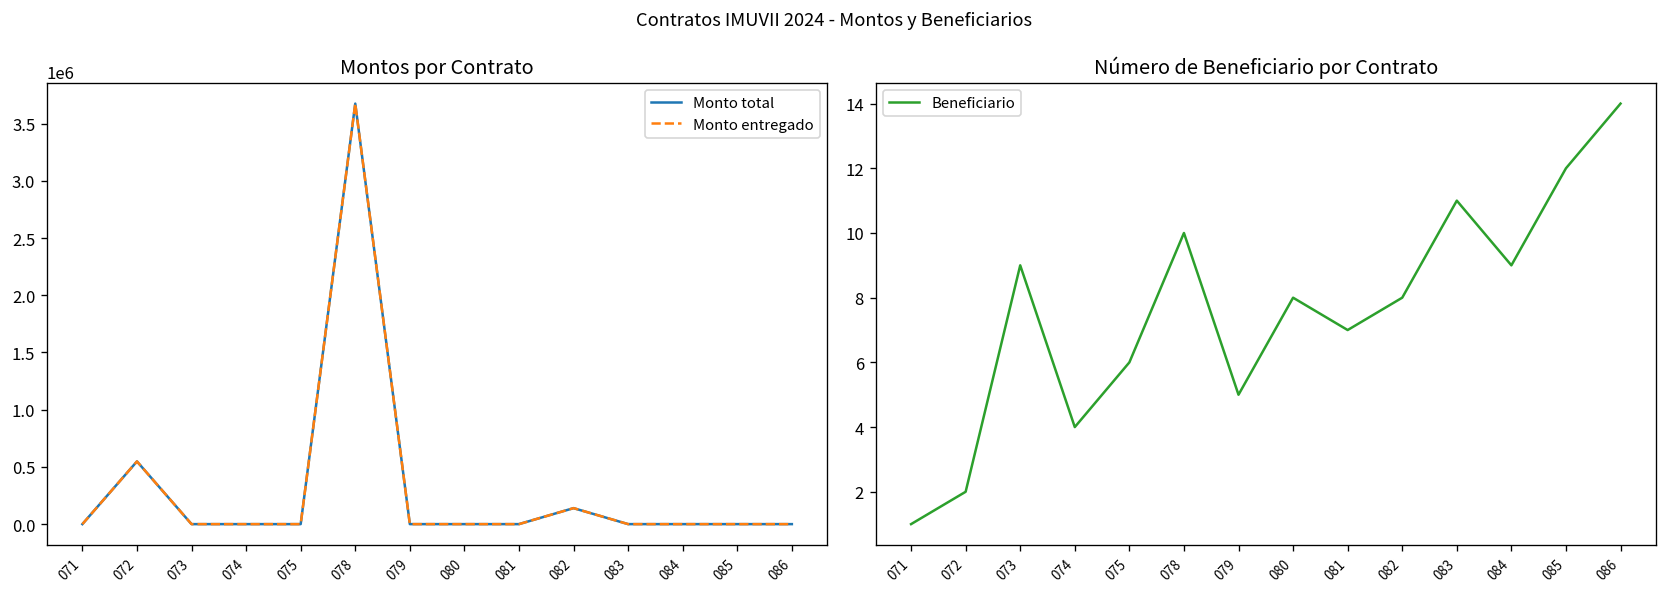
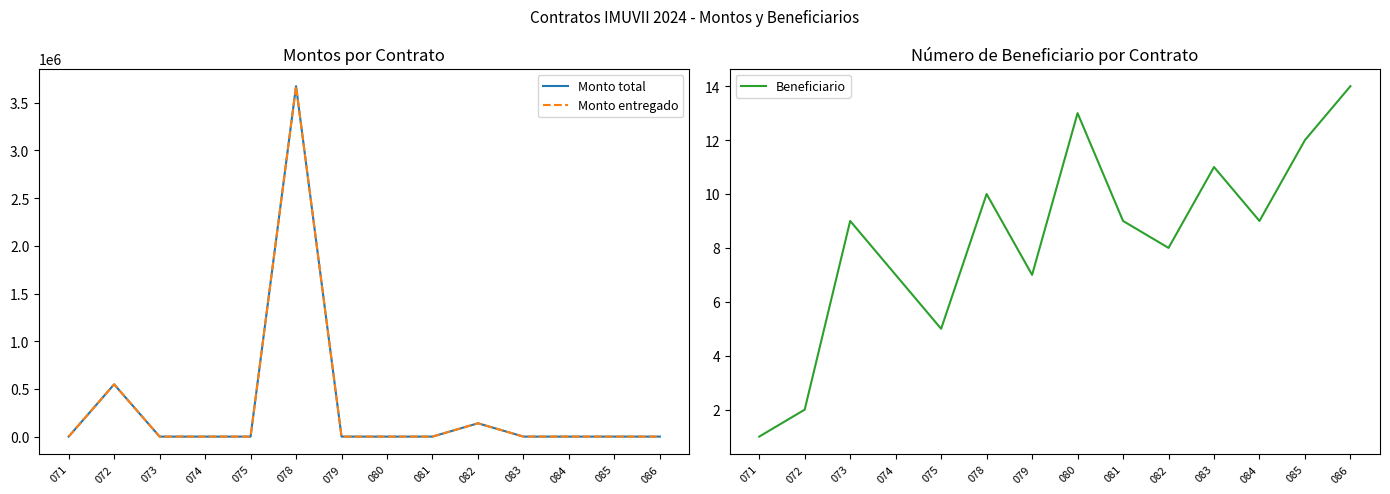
  {
    "Montos por Contrato": {
      "071": 0,
      "072": 500000,
      "073": 0,
      "074": 0,
      "075": 0,
      "078": 3700000,
      "079": 0,
      "080": 0,
      "081": 0,
      "082": 100000,
      "083": 0,
      "084": 0,
      "085": 0,
      "086": 0
    },
    "Número de Beneficiario por Contrato": {
      "071": 1,
      "072": 2,
      "073": 9,
-     "074": 4,
-     "075": 6,
+     "074": 7,
+     "075": 5,
      "078": 10,
-     "079": 5,
-     "080": 8,
-     "081": 7,
+     "079": 7,
+     "080": 13,
+     "081": 9,
      "082": 8,
      "083": 11,
      "084": 9,
      "085": 12,
      "086": 14
    }
  }
